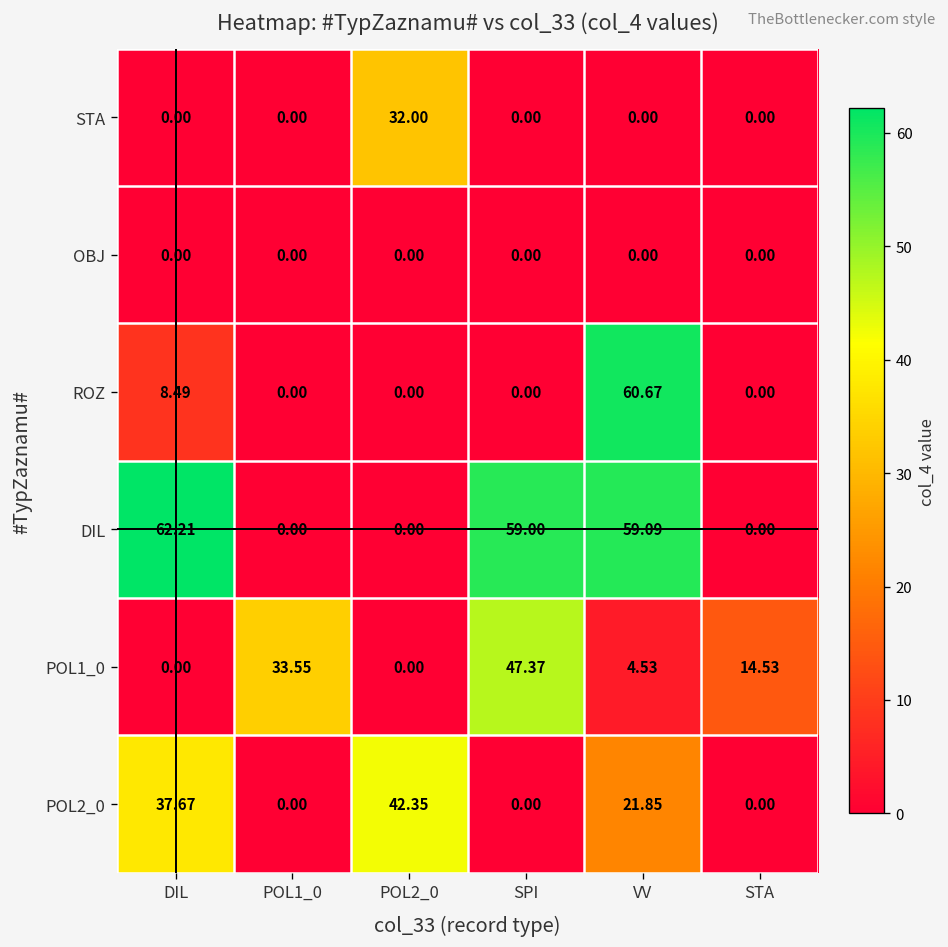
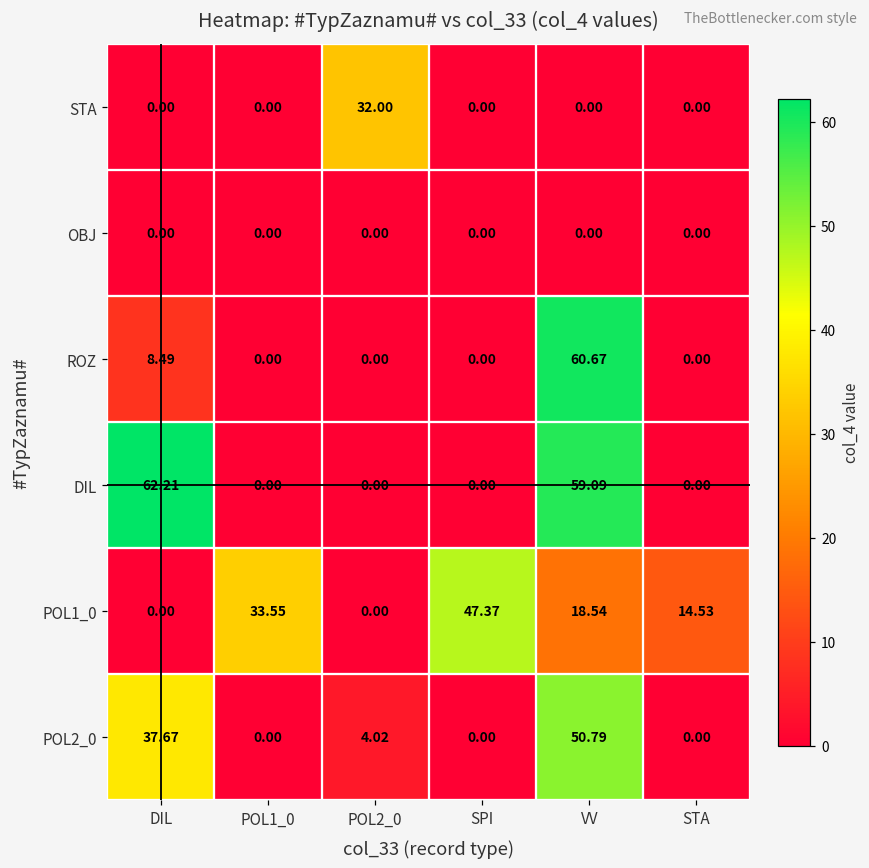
  {
    "STA": {
      "DIL": 0.00,
      "POL1_0": 0.00,
      "POL2_0": 32.00,
      "SPI": 0.00,
      "VV": 0.00,
      "STA": 0.00
    },
    "OBJ": {
      "DIL": 0.00,
      "POL1_0": 0.00,
      "POL2_0": 0.00,
      "SPI": 0.00,
      "VV": 0.00,
      "STA": 0.00
    },
    "ROZ": {
      "DIL": 8.49,
      "POL1_0": 0.00,
      "POL2_0": 0.00,
      "SPI": 0.00,
      "VV": 60.67,
      "STA": 0.00
    },
    "DIL": {
      "DIL": 62.21,
      "POL1_0": 0.00,
      "POL2_0": 0.00,
-     "SPI": 59.00,
+     "SPI": 0.00,
      "VV": 59.09,
      "STA": 0.00
    },
    "POL1_0": {
      "DIL": 0.00,
      "POL1_0": 33.55,
      "POL2_0": 0.00,
      "SPI": 47.37,
-     "VV": 4.53,
+     "VV": 18.54,
      "STA": 14.53
    },
    "POL2_0": {
      "DIL": 37.67,
      "POL1_0": 0.00,
-     "POL2_0": 42.35,
+     "POL2_0": 4.02,
      "SPI": 0.00,
-     "VV": 21.85,
+     "VV": 50.79,
      "STA": 0.00
    }
  }
